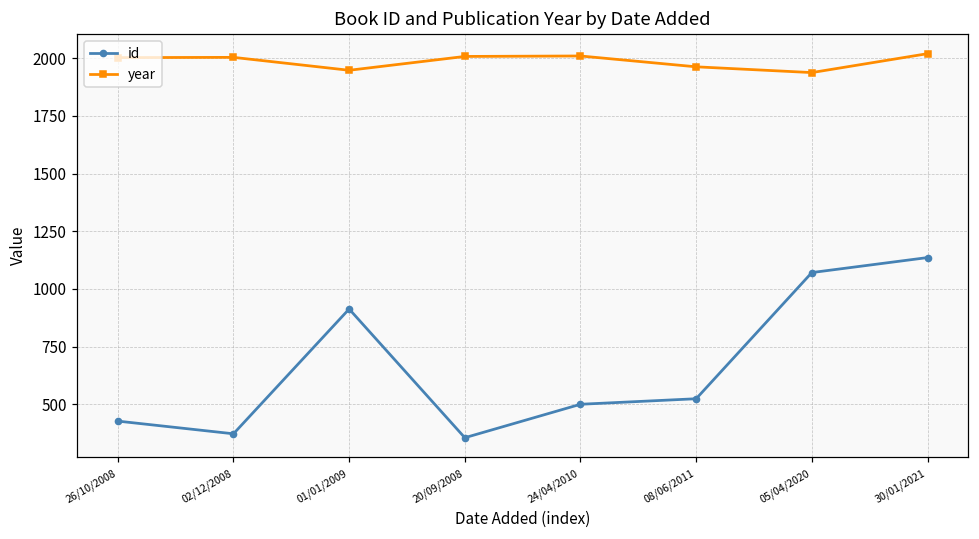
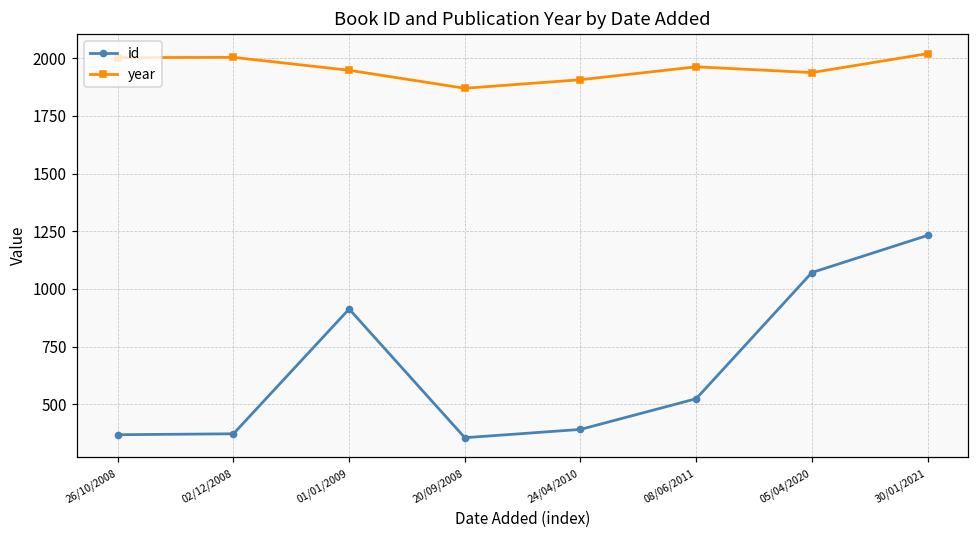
  {
    "id": {
-     "26/10/2008": 430,
+     "26/10/2008": 370,
      "02/12/2008": 370,
      "01/01/2009": 910,
      "20/09/2008": 360,
-     "24/04/2010": 500,
+     "24/04/2010": 390,
      "08/06/2011": 520,
      "05/04/2020": 1070,
-     "30/01/2021": 1140
+     "30/01/2021": 1230
    },
    "year": {
      "02/12/2008": 2000,
      "01/01/2009": 1950,
-     "20/09/2008": 2010,
-     "24/04/2010": 2010,
+     "20/09/2008": 1870,
+     "24/04/2010": 1910,
      "08/06/2011": 1960,
      "05/04/2020": 1940,
      "30/01/2021": 2020
    }
  }
